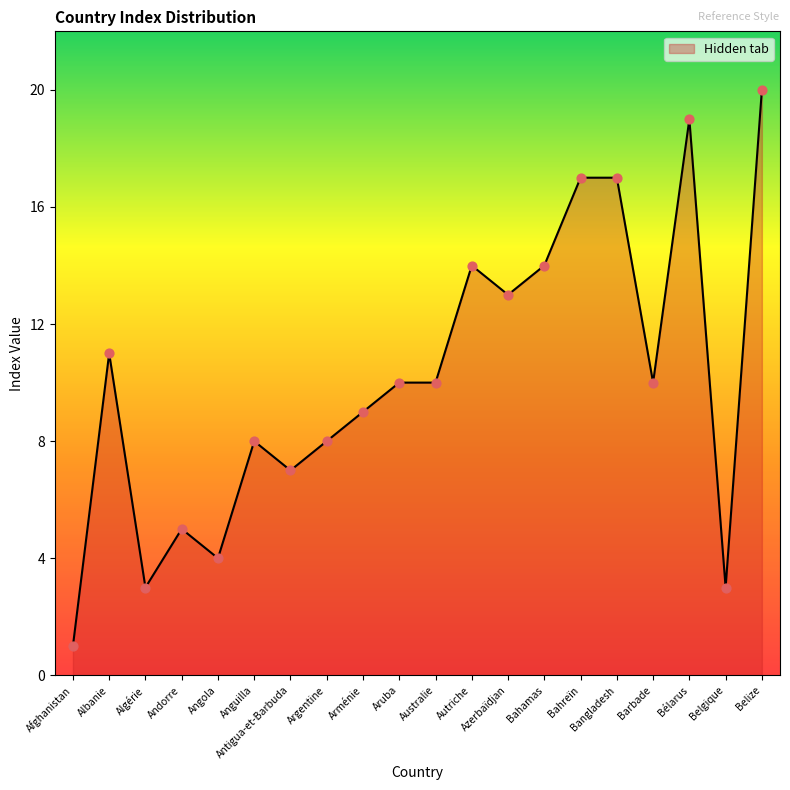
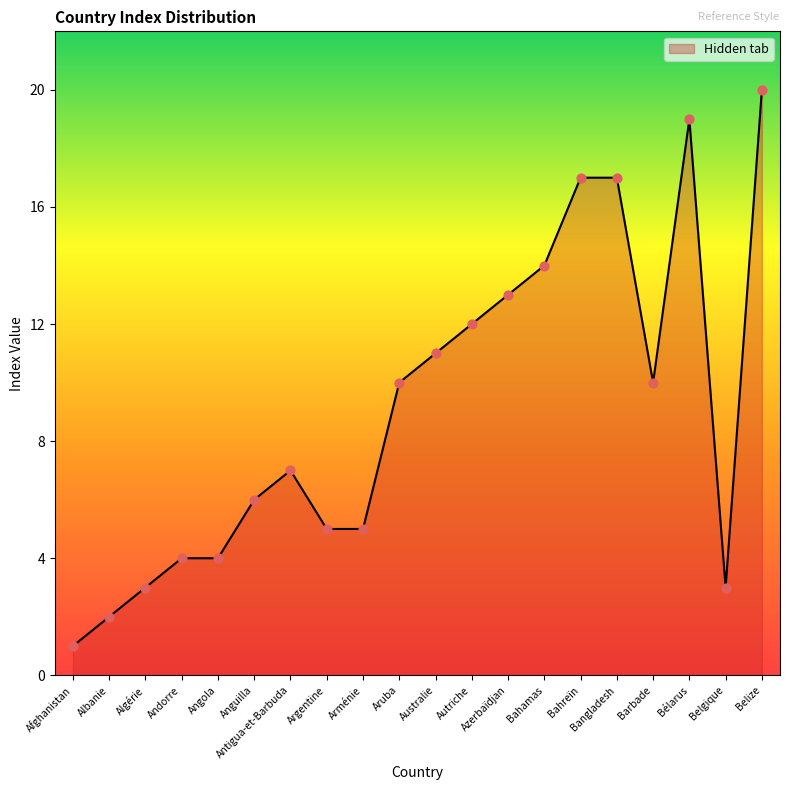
  {
    "Afghanistan": 1,
-   "Albanie": 11,
+   "Albanie": 2,
    "Algérie": 3,
-   "Andorre": 5,
+   "Andorre": 4,
    "Angola": 4,
-   "Anguilla": 8,
+   "Anguilla": 6,
    "Antigua-et-Barbuda": 7,
-   "Argentine": 8,
-   "Arménie": 9,
+   "Argentine": 5,
+   "Arménie": 5,
    "Aruba": 10,
-   "Australie": 10,
-   "Autriche": 14,
+   "Australie": 11,
+   "Autriche": 12,
    "Azerbaïdjan": 13,
    "Bahamas": 14,
    "Bahreïn": 17,
    "Bangladesh": 17,
    "Barbade": 10,
    "Bélarus": 19,
    "Belgique": 3,
    "Belize": 20
  }
